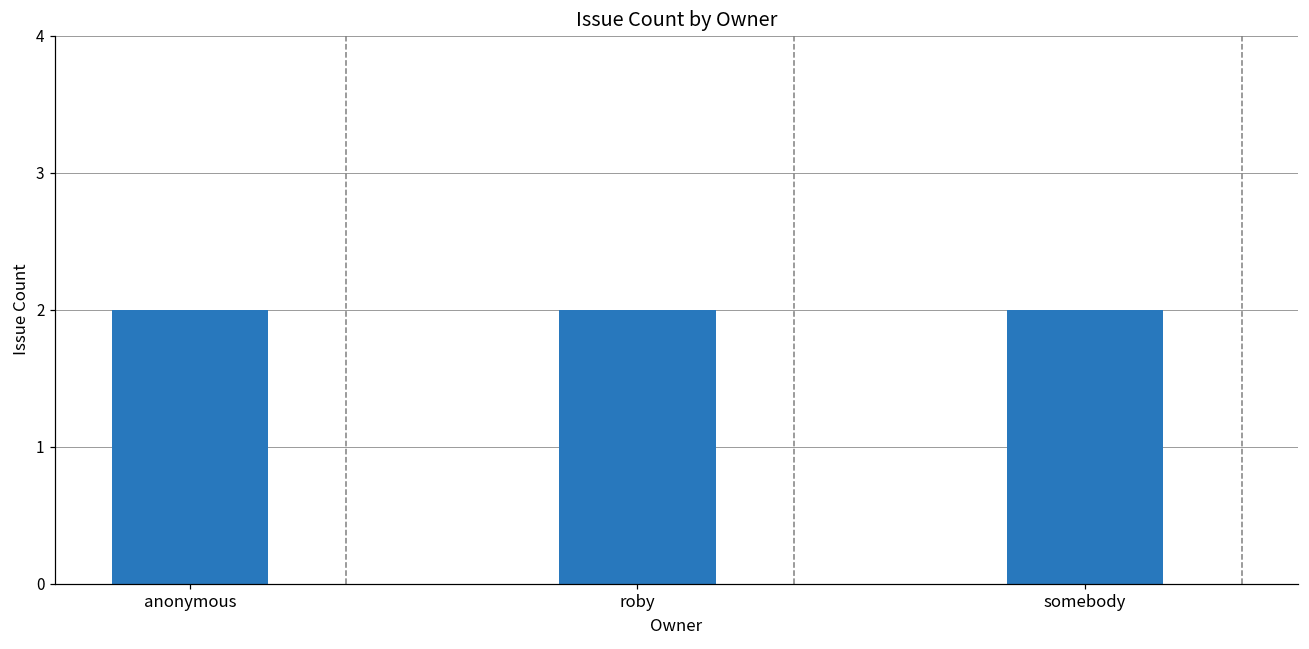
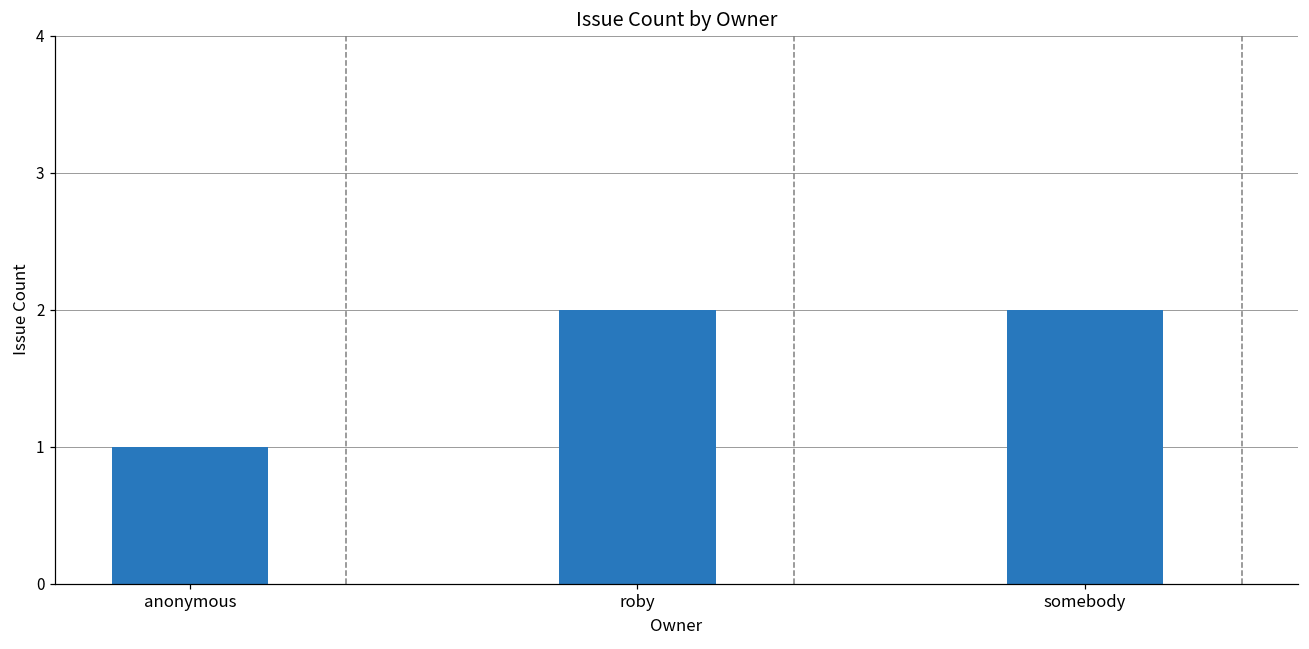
  {
-   "anonymous": 2,
+   "anonymous": 1,
    "roby": 2,
    "somebody": 2
  }
